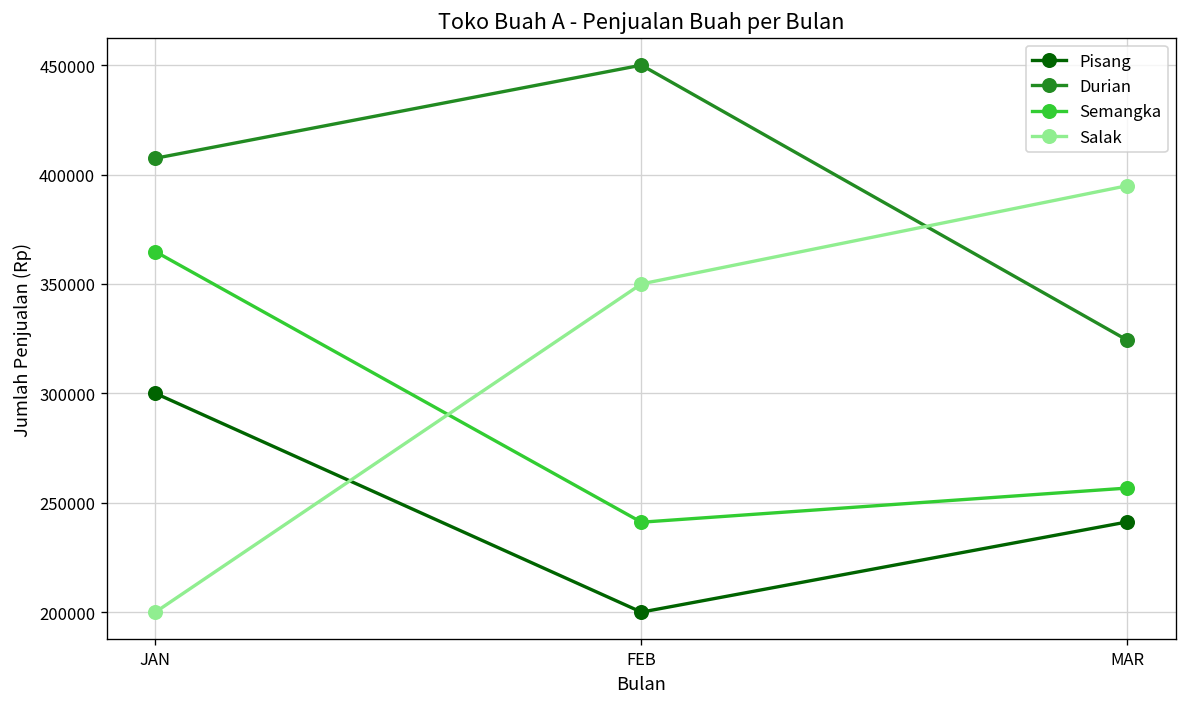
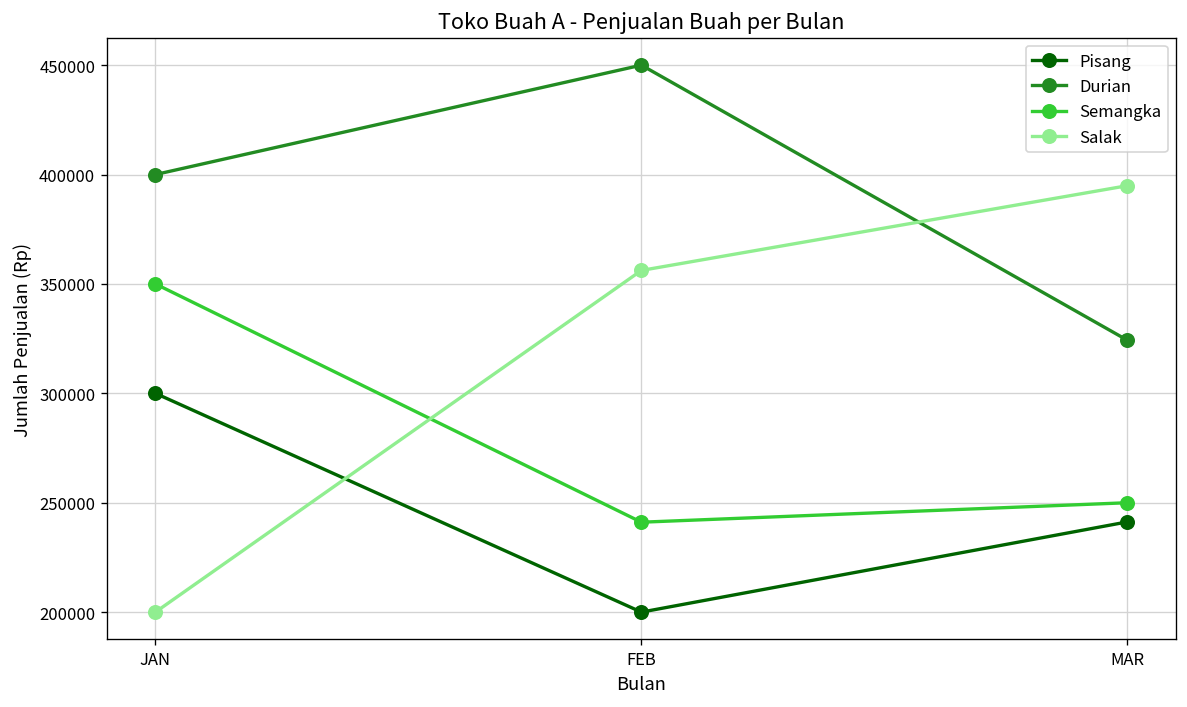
  {
    "Pisang": {
      "JAN": 300000,
      "FEB": 200000,
      "MAR": 241000
    },
    "Durian": {
-     "JAN": 407000,
+     "JAN": 400000,
      "FEB": 450000,
      "MAR": 324000
    },
    "Semangka": {
-     "JAN": 365000,
+     "JAN": 350000,
      "FEB": 241000,
-     "MAR": 257000
+     "MAR": 250000
    },
    "Salak": {
      "JAN": 200000,
-     "FEB": 350000,
+     "FEB": 356000,
      "MAR": 395000
    }
  }
